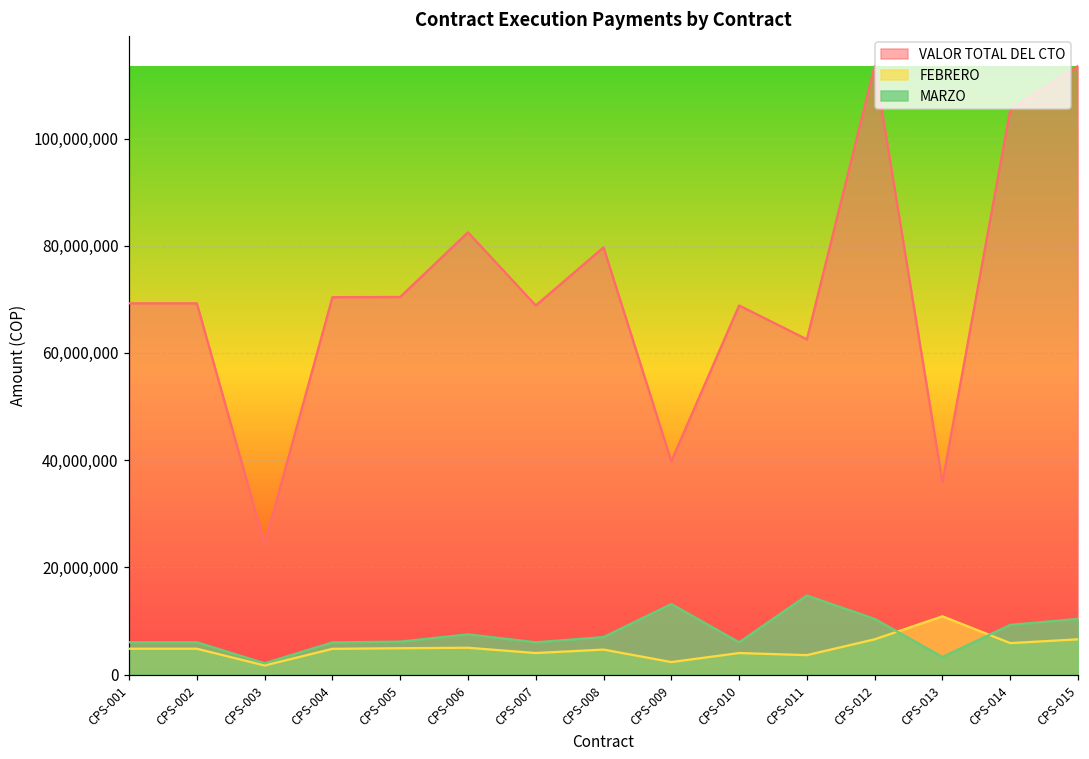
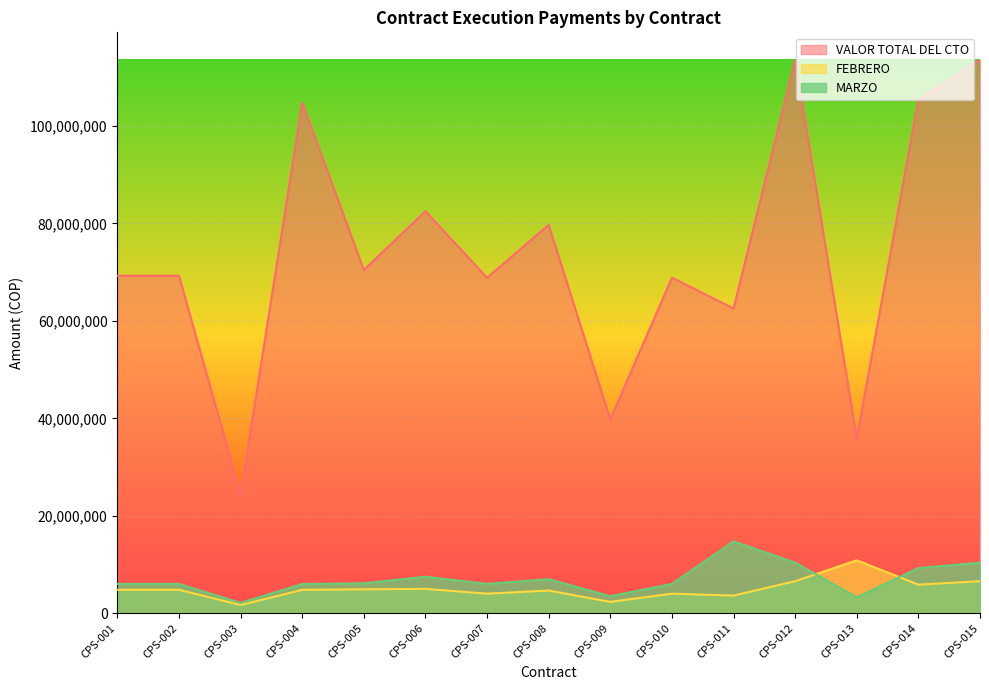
  {
    "VALOR TOTAL DEL CTO": {
      "CPS-001": "69,000,000",
      "CPS-002": "69,000,000",
      "CPS-003": "24,000,000",
-     "CPS-004": "70,000,000",
+     "CPS-004": "105,000,000",
      "CPS-005": "70,000,000",
      "CPS-006": "83,000,000",
      "CPS-007": "69,000,000",
      "CPS-008": "80,000,000",
      "CPS-009": "40,000,000",
      "CPS-010": "69,000,000",
      "CPS-011": "63,000,000",
      "CPS-012": "114,000,000",
      "CPS-013": "36,000,000",
      "CPS-015": "114,000,000"
    },
    "FEBRERO": {
      "CPS-001": "5,000,000",
      "CPS-002": "5,000,000",
      "CPS-004": "5,000,000",
      "CPS-005": "5,000,000",
      "CPS-006": "5,000,000",
      "CPS-007": "4,000,000",
      "CPS-008": "5,000,000",
      "CPS-009": "2,000,000",
      "CPS-010": "4,000,000",
      "CPS-011": "4,000,000",
      "CPS-012": "7,000,000",
      "CPS-013": "11,000,000",
      "CPS-014": "6,000,000",
      "CPS-015": "7,000,000"
    },
    "MARZO": {
      "CPS-001": "6,000,000",
      "CPS-002": "6,000,000",
      "CPS-004": "6,000,000",
      "CPS-005": "6,000,000",
      "CPS-006": "8,000,000",
      "CPS-007": "6,000,000",
      "CPS-008": "7,000,000",
-     "CPS-009": "13,000,000",
+     "CPS-009": "4,000,000",
      "CPS-010": "6,000,000",
      "CPS-011": "15,000,000",
      "CPS-012": "10,000,000",
      "CPS-013": "3,000,000",
      "CPS-014": "9,000,000",
      "CPS-015": "10,000,000"
    }
  }
